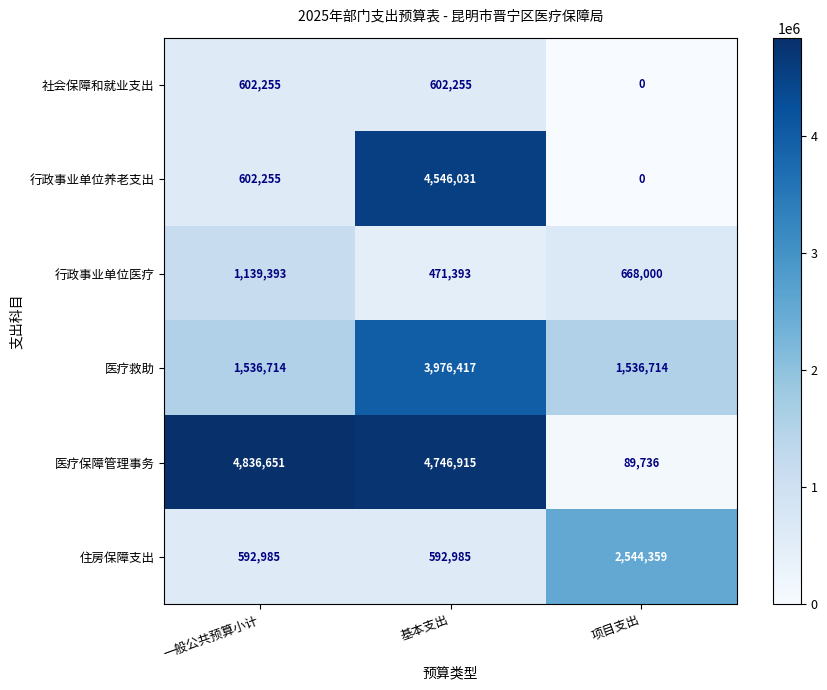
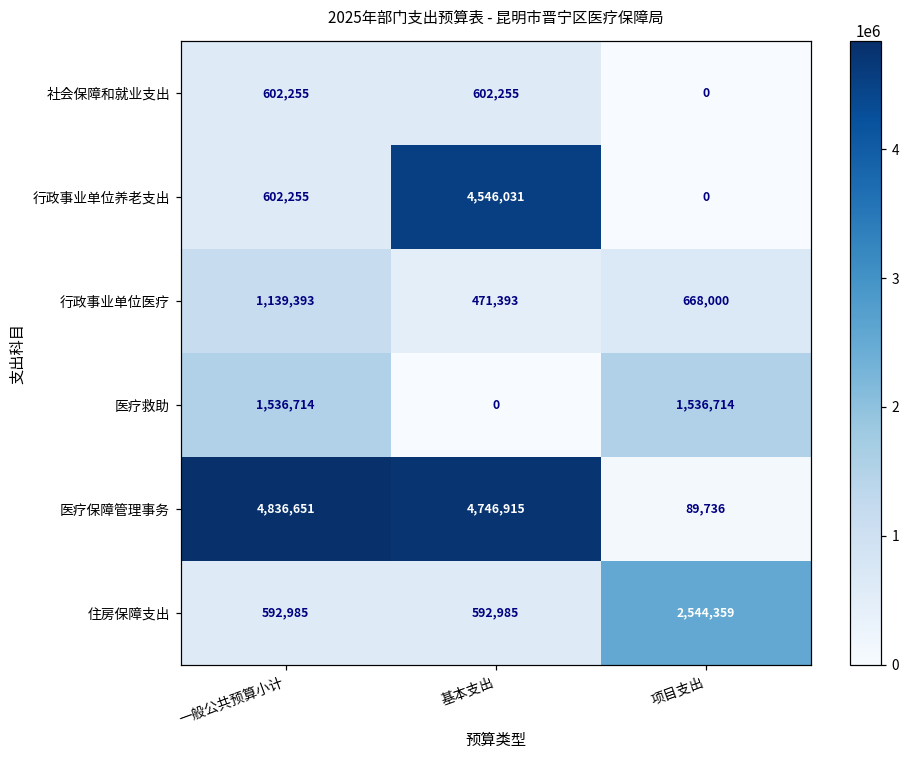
  {
    "社会保障和就业支出": {
      "一般公共预算小计": "602,255",
      "基本支出": "602,255",
      "项目支出": "0"
    },
    "行政事业单位养老支出": {
      "一般公共预算小计": "602,255",
      "基本支出": "4,546,031",
      "项目支出": "0"
    },
    "行政事业单位医疗": {
      "一般公共预算小计": "1,139,393",
      "基本支出": "471,393",
      "项目支出": "668,000"
    },
    "医疗救助": {
      "一般公共预算小计": "1,536,714",
-     "基本支出": "3,976,417",
+     "基本支出": "0",
      "项目支出": "1,536,714"
    },
    "医疗保障管理事务": {
      "一般公共预算小计": "4,836,651",
      "基本支出": "4,746,915",
      "项目支出": "89,736"
    },
    "住房保障支出": {
      "一般公共预算小计": "592,985",
      "基本支出": "592,985",
      "项目支出": "2,544,359"
    }
  }
